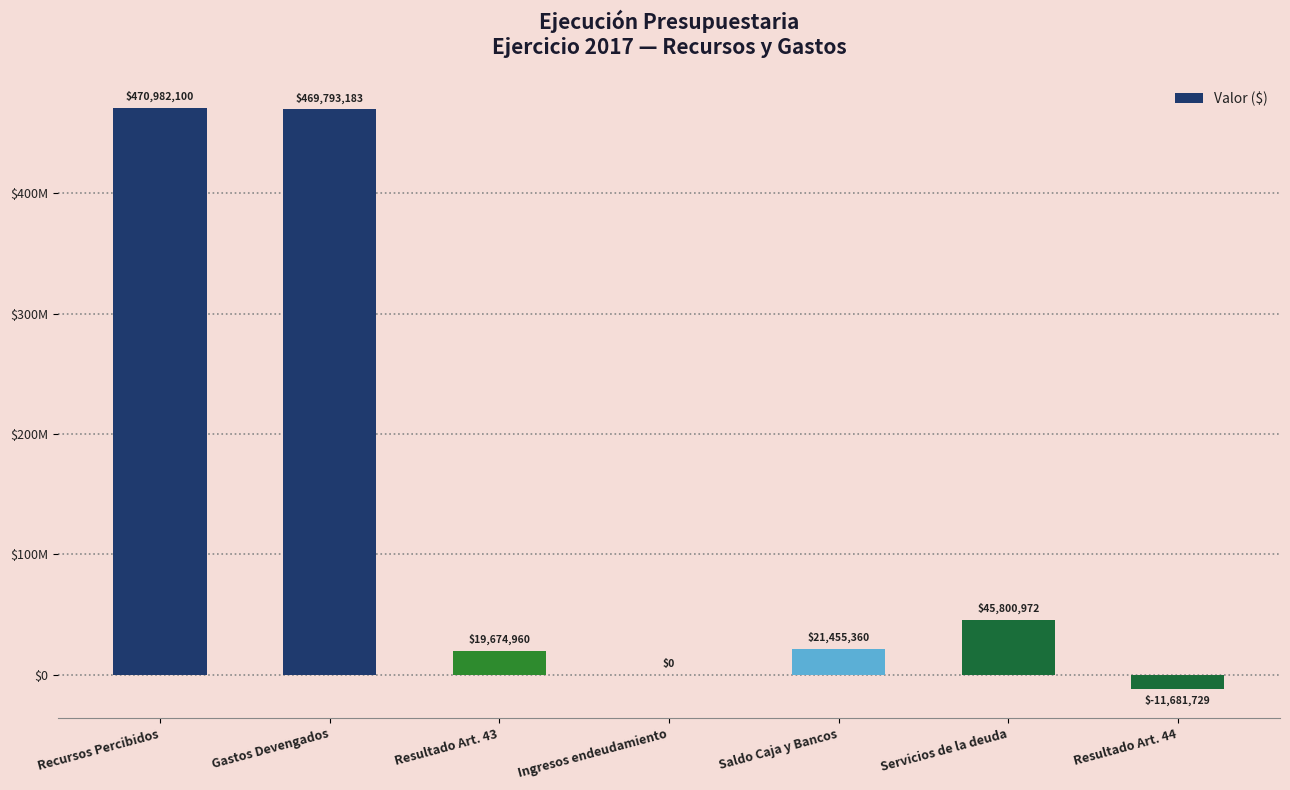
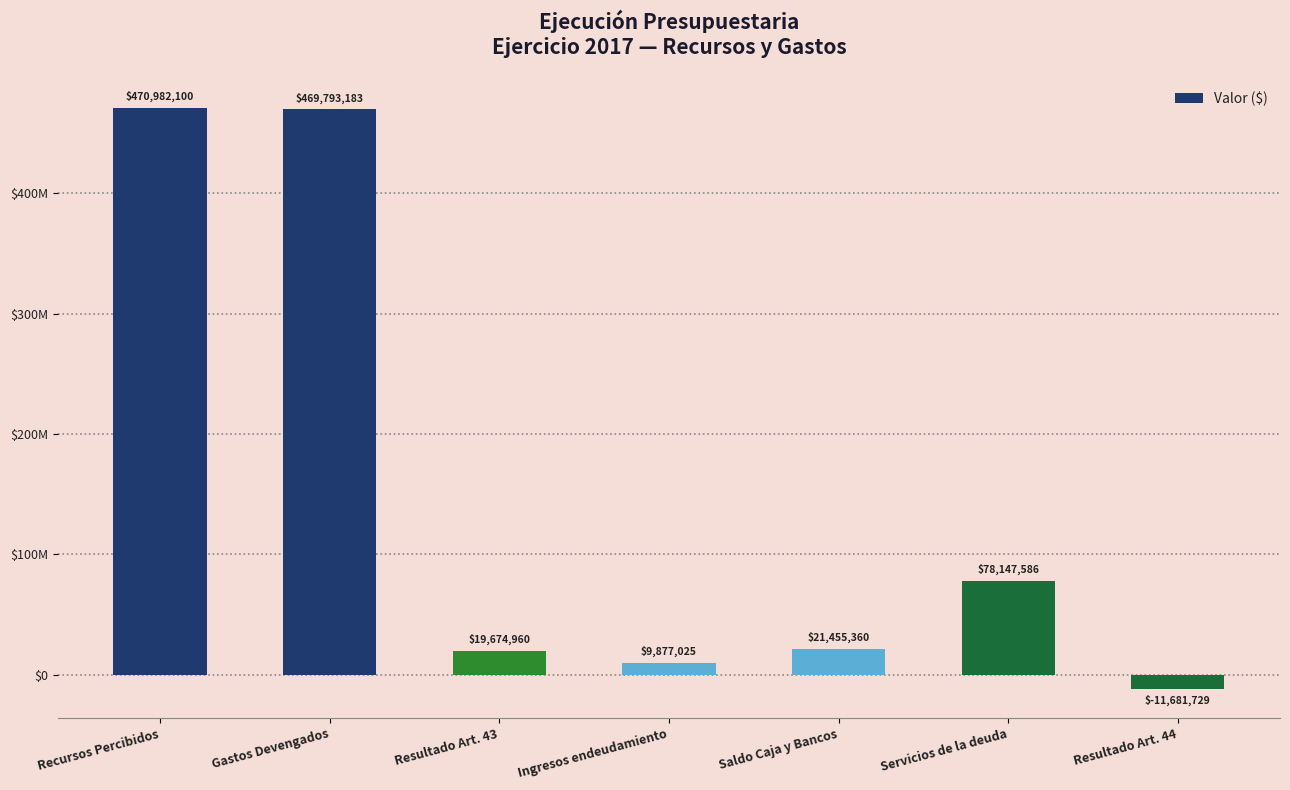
  {
    "Recursos Percibidos": "$470,982,100",
    "Gastos Devengados": "$469,793,183",
    "Resultado Art. 43": "$19,674,960",
-   "Ingresos endeudamiento": "$0",
+   "Ingresos endeudamiento": "$9,877,025",
    "Saldo Caja y Bancos": "$21,455,360",
-   "Servicios de la deuda": "$45,800,972",
+   "Servicios de la deuda": "$78,147,586",
    "Resultado Art. 44": "$-11,681,729"
  }
